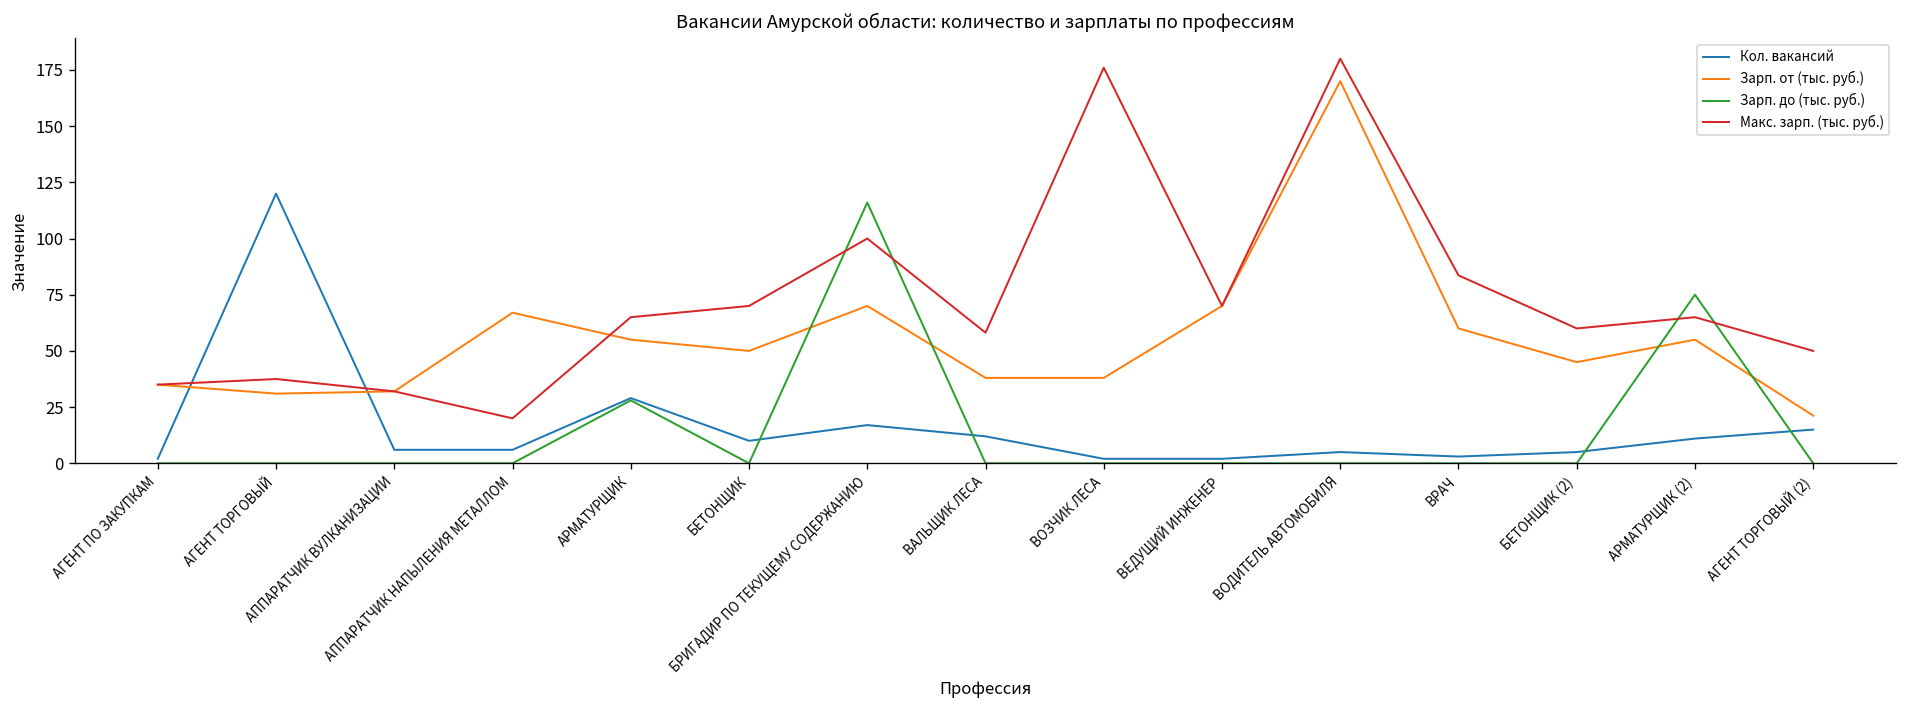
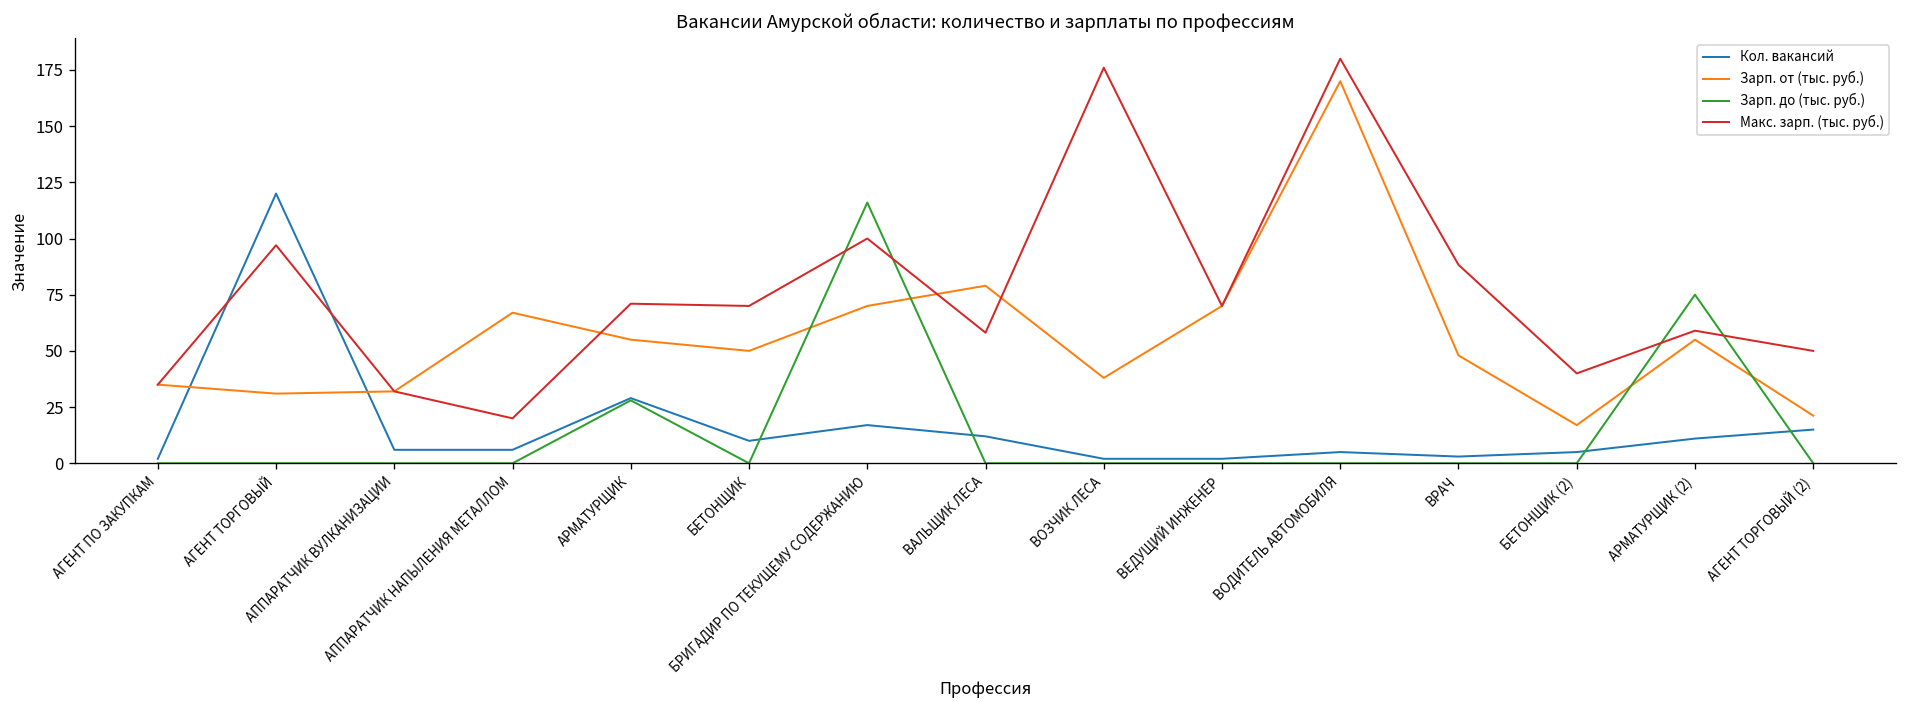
  {
    "Кол. вакансий": {
      "АГЕНТ ПО ЗАКУПКАМ": 2,
      "АГЕНТ ТОРГОВЫЙ": 120,
      "АППАРАТЧИК ВУЛКАНИЗАЦИИ": 6,
      "АППАРАТЧИК НАПЫЛЕНИЯ МЕТАЛЛОМ": 6,
      "БЕТОНЩИК": 10,
      "БРИГАДИР ПО ТЕКУЩЕМУ СОДЕРЖАНИЮ": 17,
      "ВАЛЬЩИК ЛЕСА": 12,
      "ВОЗЧИК ЛЕСА": 2,
      "ВЕДУЩИЙ ИНЖЕНЕР": 2,
      "ВОДИТЕЛЬ АВТОМОБИЛЯ": 5,
      "ВРАЧ": 3,
      "БЕТОНЩИК (2)": 5,
      "АРМАТУРЩИК (2)": 11,
      "АГЕНТ ТОРГОВЫЙ (2)": 15
    },
    "Зарп. от (тыс. руб.)": {
      "АГЕНТ ТОРГОВЫЙ": 31,
      "АППАРАТЧИК НАПЫЛЕНИЯ МЕТАЛЛОМ": 67,
      "АРМАТУРЩИК": 55,
      "БЕТОНЩИК": 50,
      "БРИГАДИР ПО ТЕКУЩЕМУ СОДЕРЖАНИЮ": 70,
-     "ВАЛЬЩИК ЛЕСА": 38,
+     "ВАЛЬЩИК ЛЕСА": 79,
      "ВОЗЧИК ЛЕСА": 38,
      "ВОДИТЕЛЬ АВТОМОБИЛЯ": 170,
-     "ВРАЧ": 60,
-     "БЕТОНЩИК (2)": 45,
+     "ВРАЧ": 48,
+     "БЕТОНЩИК (2)": 17,
      "АРМАТУРЩИК (2)": 55,
      "АГЕНТ ТОРГОВЫЙ (2)": 21
    },
    "Зарп. до (тыс. руб.)": {
      "АГЕНТ ПО ЗАКУПКАМ": 0,
      "АГЕНТ ТОРГОВЫЙ": 0,
      "АППАРАТЧИК ВУЛКАНИЗАЦИИ": 0,
      "АППАРАТЧИК НАПЫЛЕНИЯ МЕТАЛЛОМ": 0,
      "БЕТОНЩИК": 0,
      "БРИГАДИР ПО ТЕКУЩЕМУ СОДЕРЖАНИЮ": 116,
      "ВАЛЬЩИК ЛЕСА": 0,
      "ВОЗЧИК ЛЕСА": 0,
      "ВЕДУЩИЙ ИНЖЕНЕР": 0,
      "ВОДИТЕЛЬ АВТОМОБИЛЯ": 0,
      "ВРАЧ": 0,
      "БЕТОНЩИК (2)": 0,
      "АРМАТУРЩИК (2)": 75,
      "АГЕНТ ТОРГОВЫЙ (2)": 0
    },
    "Макс. зарп. (тыс. руб.)": {
-     "АГЕНТ ТОРГОВЫЙ": 38,
+     "АГЕНТ ТОРГОВЫЙ": 97,
      "АППАРАТЧИК НАПЫЛЕНИЯ МЕТАЛЛОМ": 20,
-     "АРМАТУРЩИК": 65,
+     "АРМАТУРЩИК": 71,
      "БЕТОНЩИК": 70,
      "БРИГАДИР ПО ТЕКУЩЕМУ СОДЕРЖАНИЮ": 100,
      "ВАЛЬЩИК ЛЕСА": 58,
      "ВОЗЧИК ЛЕСА": 176,
      "ВОДИТЕЛЬ АВТОМОБИЛЯ": 180,
-     "ВРАЧ": 84,
-     "БЕТОНЩИК (2)": 60,
-     "АРМАТУРЩИК (2)": 65,
+     "ВРАЧ": 88,
+     "БЕТОНЩИК (2)": 40,
+     "АРМАТУРЩИК (2)": 59,
      "АГЕНТ ТОРГОВЫЙ (2)": 50
    }
  }
